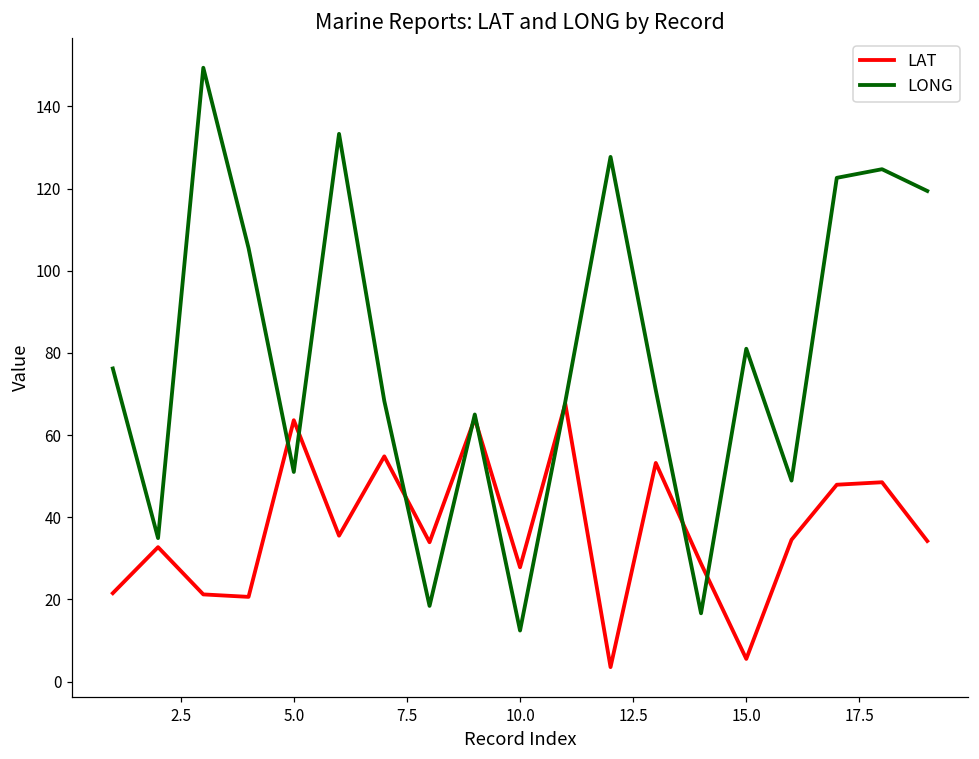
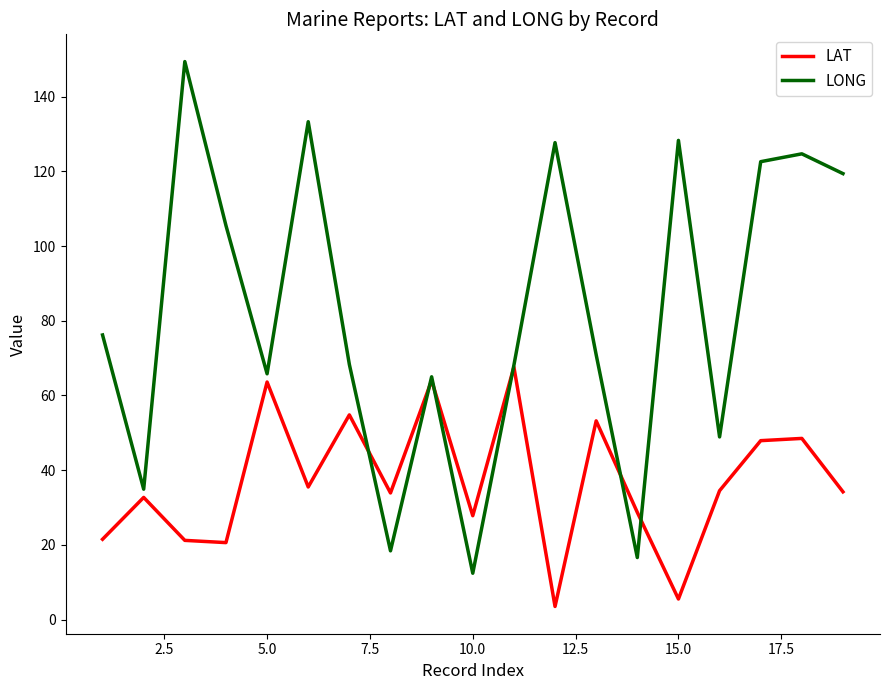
  {
    "LAT": {
      "5.0": 64,
      "10.0": 28,
      "15.0": 6
    },
    "LONG": {
-     "5.0": 51,
+     "5.0": 66,
      "10.0": 12,
-     "15.0": 81
+     "15.0": 128
    }
  }
